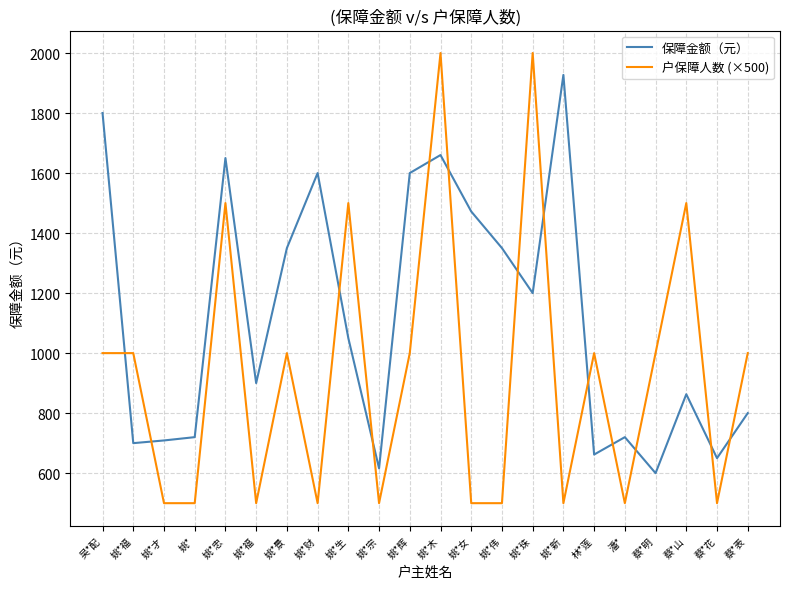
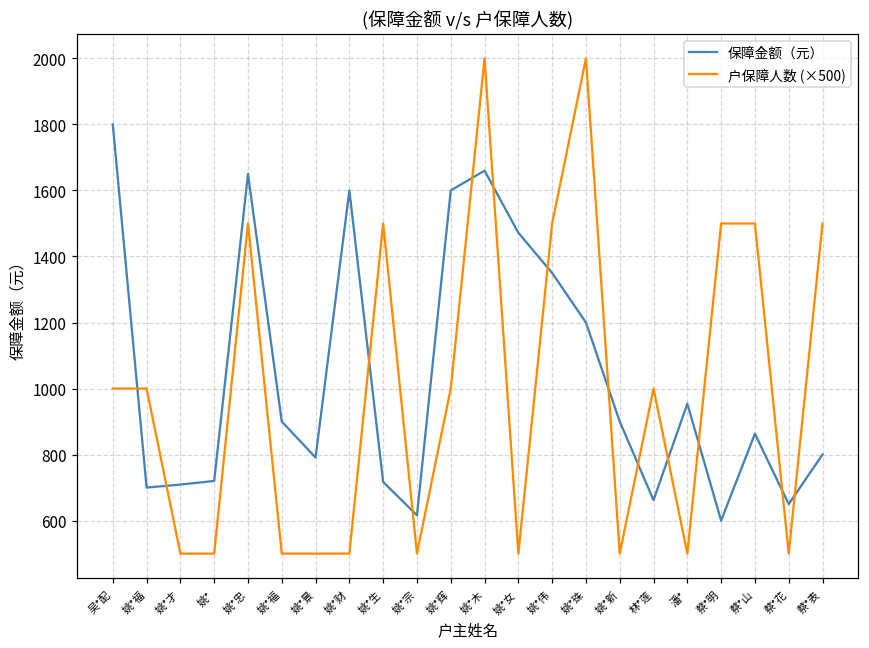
  {
    "保障金额（元）": {
      "吴*配": 1800,
      "姚*才": 710,
      "姚*": 720,
      "姚*忠": 1650,
-     "姚*景": 1350,
+     "姚*景": 790,
      "姚*财": 1600,
-     "姚*生": 1050,
+     "姚*生": 720,
      "姚*宗": 620,
      "姚*辉": 1600,
      "姚*木": 1660,
      "姚*女": 1470,
      "姚*伟": 1350,
      "姚*珠": 1200,
-     "姚*新": 1930,
+     "姚*新": 900,
      "林*莲": 660,
-     "潘*": 720,
+     "潘*": 950,
      "蔡*明": 600,
      "蔡*山": 860,
      "蔡*花": 650,
      "蔡*表": 800
    },
    "户保障人数 (×500)": {
      "吴*配": 1000,
      "姚*才": 500,
      "姚*": 500,
      "姚*忠": 1500,
-     "姚*景": 1000,
+     "姚*景": 500,
      "姚*财": 500,
      "姚*生": 1500,
      "姚*宗": 500,
      "姚*辉": 1000,
      "姚*木": 2000,
      "姚*女": 500,
-     "姚*伟": 500,
+     "姚*伟": 1500,
      "姚*珠": 2000,
      "姚*新": 500,
      "林*莲": 1000,
      "潘*": 500,
-     "蔡*明": 1000,
+     "蔡*明": 1500,
      "蔡*山": 1500,
      "蔡*花": 500,
-     "蔡*表": 1000
+     "蔡*表": 1500
    }
  }
